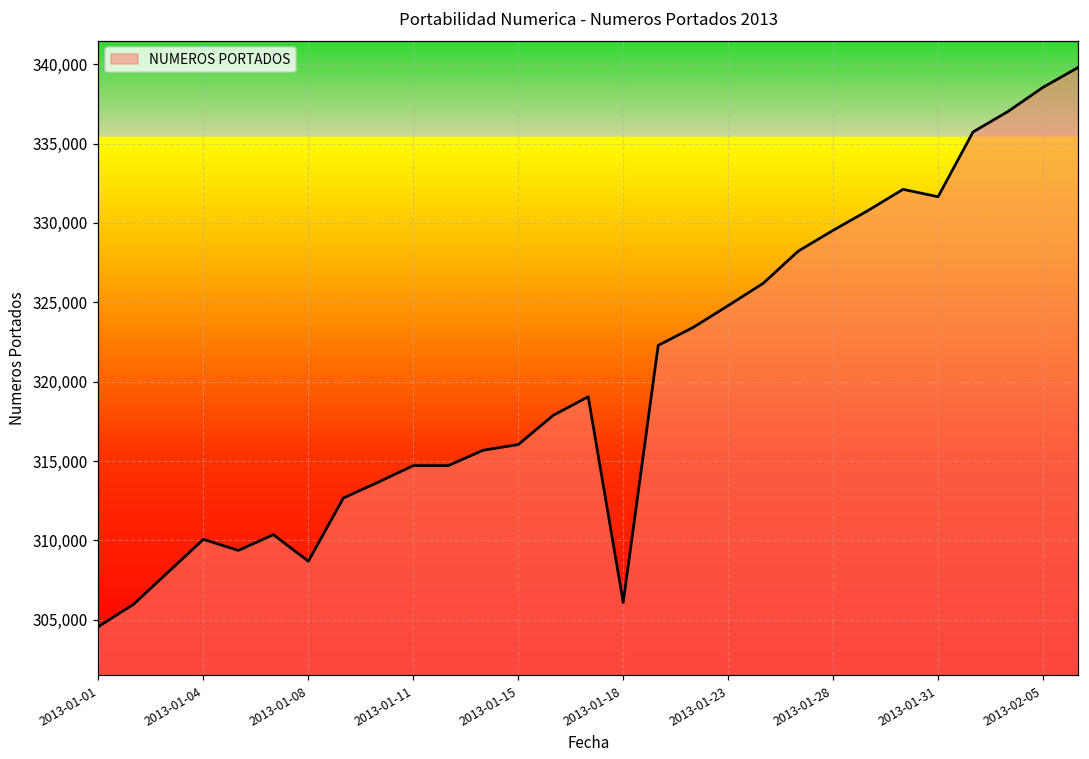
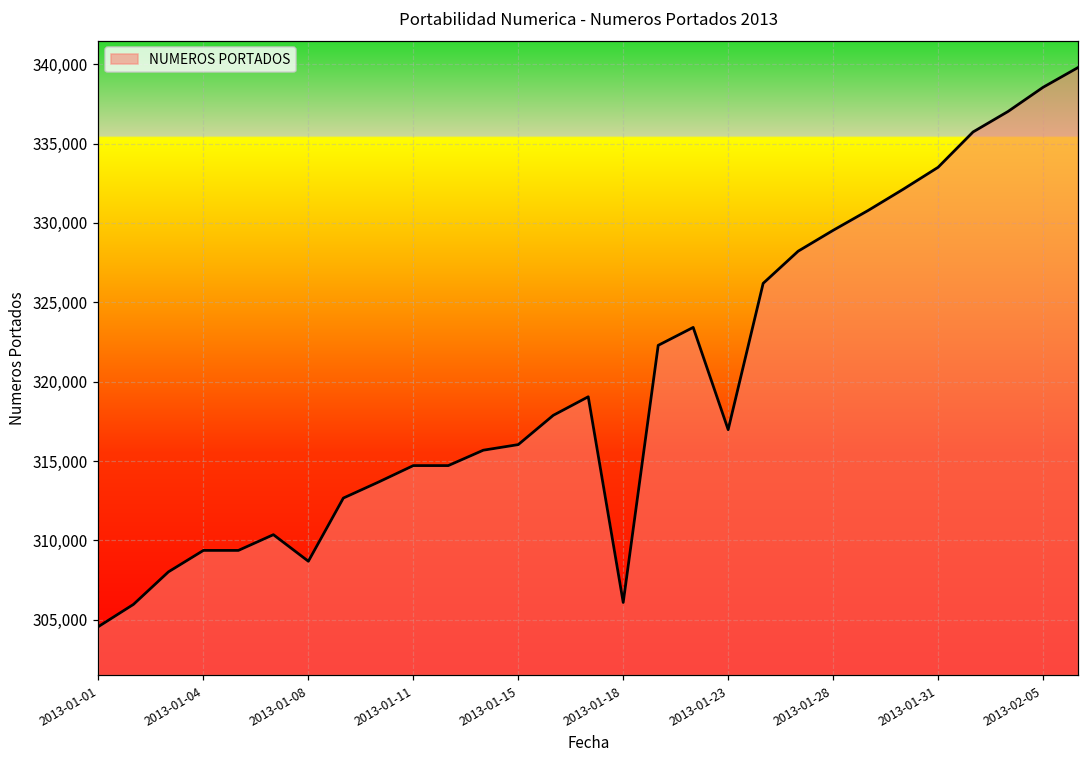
  {
    "2013-01-01": "304,600",
-   "2013-01-04": "310,100",
+   "2013-01-04": "309,400",
    "2013-01-08": "308,700",
    "2013-01-11": "314,700",
    "2013-01-15": "316,000",
    "2013-01-18": "306,100",
-   "2013-01-23": "324,800",
+   "2013-01-23": "317,000",
    "2013-01-28": "329,500",
-   "2013-01-31": "331,600",
+   "2013-01-31": "333,500",
    "2013-02-05": "338,500"
  }
